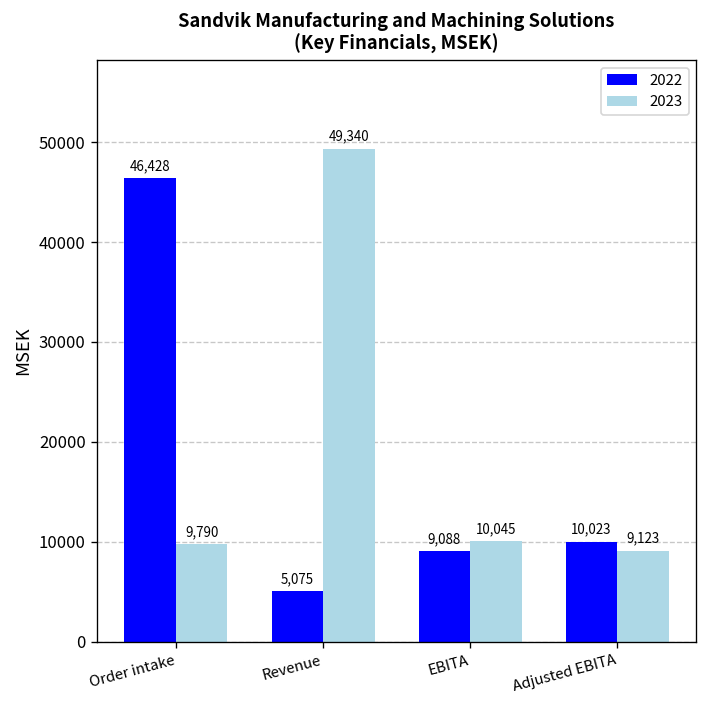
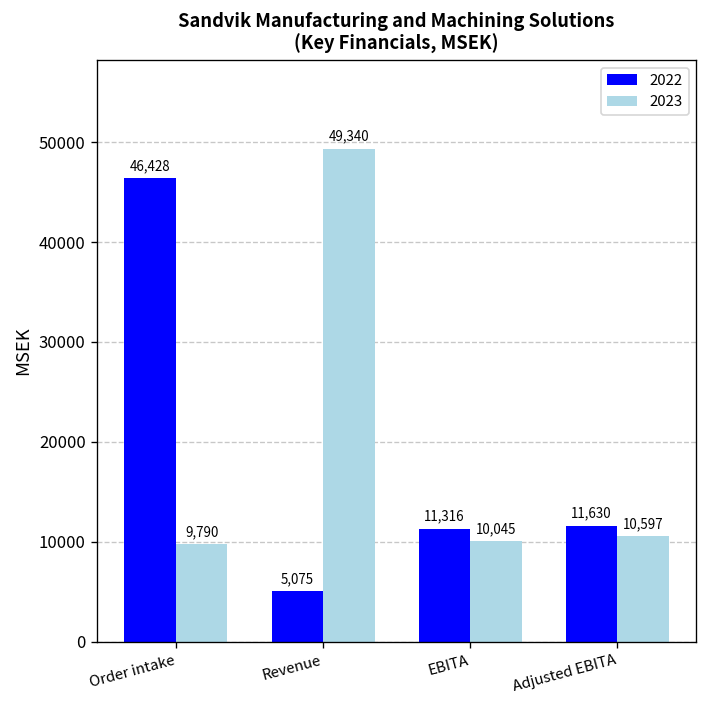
  {
    "2022": {
      "Order intake": "46,428",
      "Revenue": "5,075",
-     "EBITA": "9,088",
-     "Adjusted EBITA": "10,023"
+     "EBITA": "11,316",
+     "Adjusted EBITA": "11,630"
    },
    "2023": {
      "Order intake": "9,790",
      "Revenue": "49,340",
      "EBITA": "10,045",
-     "Adjusted EBITA": "9,123"
+     "Adjusted EBITA": "10,597"
    }
  }
